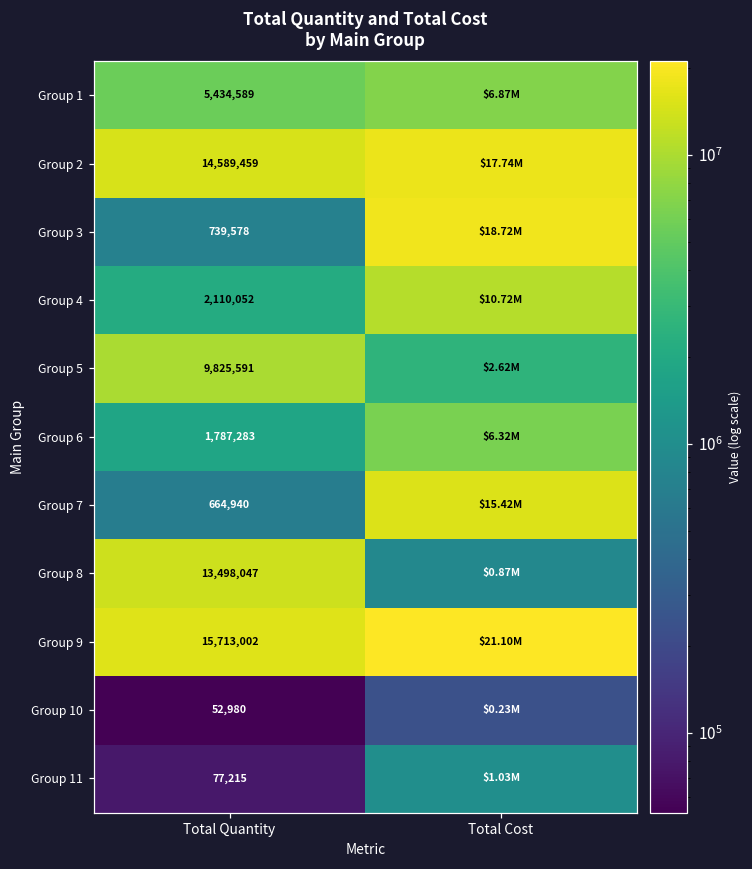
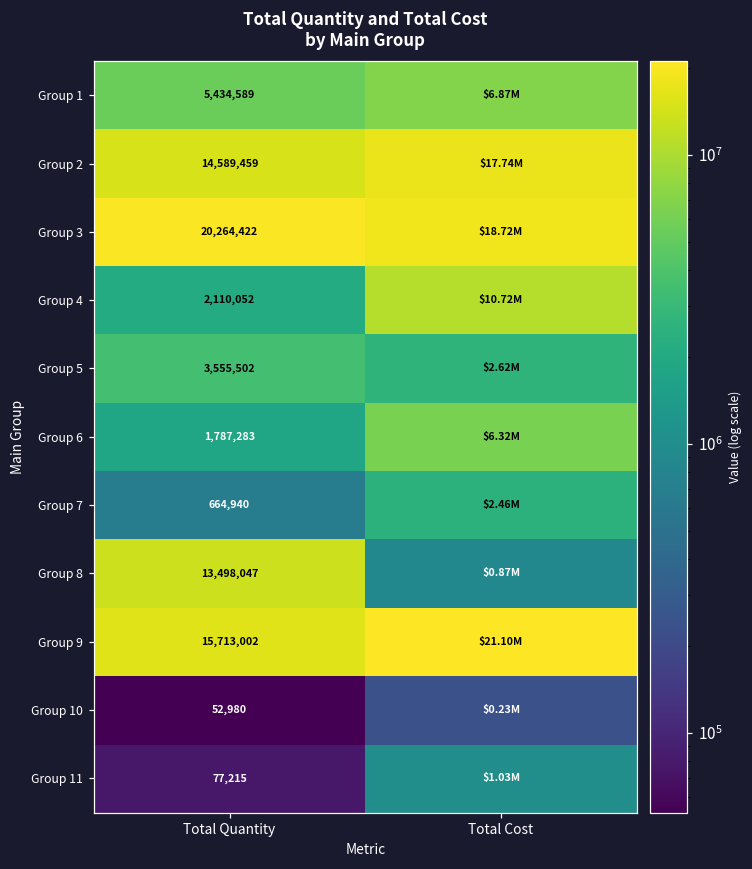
  {
    "Group 1": {
      "Total Quantity": "5,434,589",
      "Total Cost": "$6.87M"
    },
    "Group 2": {
      "Total Quantity": "14,589,459",
      "Total Cost": "$17.74M"
    },
    "Group 3": {
-     "Total Quantity": "739,578",
+     "Total Quantity": "20,264,422",
      "Total Cost": "$18.72M"
    },
    "Group 4": {
      "Total Quantity": "2,110,052",
      "Total Cost": "$10.72M"
    },
    "Group 5": {
-     "Total Quantity": "9,825,591",
+     "Total Quantity": "3,555,502",
      "Total Cost": "$2.62M"
    },
    "Group 6": {
      "Total Quantity": "1,787,283",
      "Total Cost": "$6.32M"
    },
    "Group 7": {
      "Total Quantity": "664,940",
-     "Total Cost": "$15.42M"
+     "Total Cost": "$2.46M"
    },
    "Group 8": {
      "Total Quantity": "13,498,047",
      "Total Cost": "$0.87M"
    },
    "Group 9": {
      "Total Quantity": "15,713,002",
      "Total Cost": "$21.10M"
    },
    "Group 10": {
      "Total Quantity": "52,980",
      "Total Cost": "$0.23M"
    },
    "Group 11": {
      "Total Quantity": "77,215",
      "Total Cost": "$1.03M"
    }
  }
